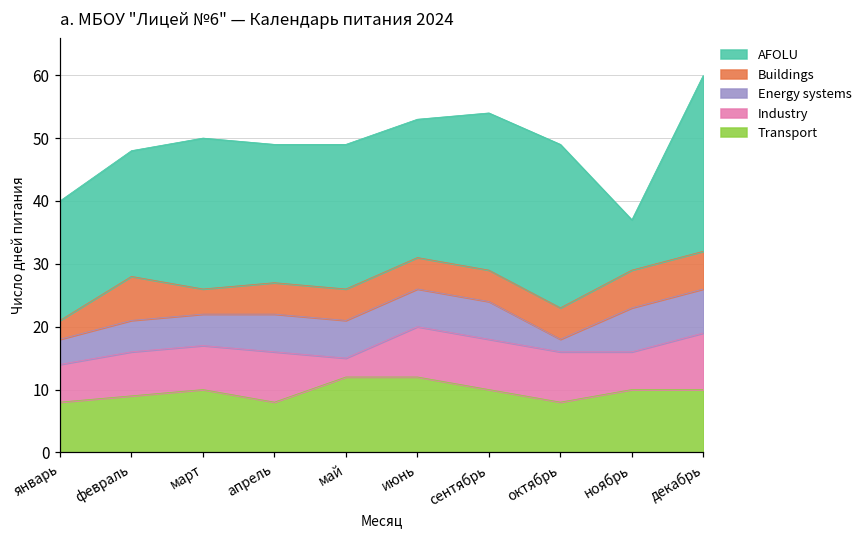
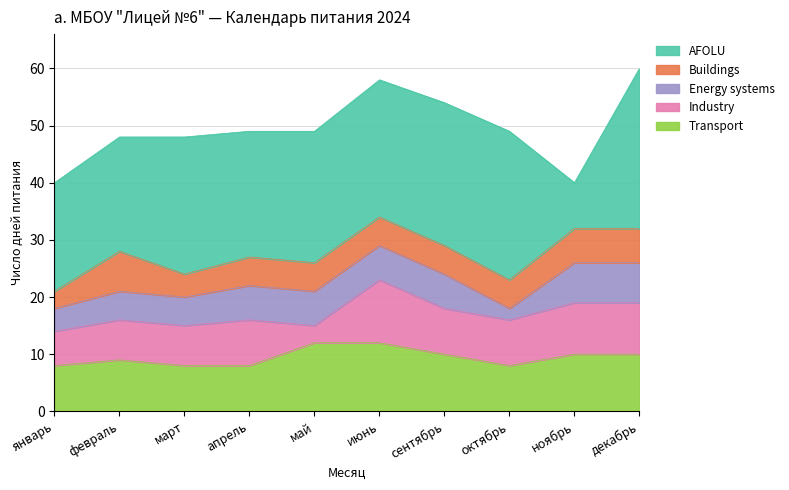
  {
    "Transport": {
      "январь": 8,
      "февраль": 9,
-     "март": 10,
+     "март": 8,
      "апрель": 8,
      "май": 12,
      "июнь": 12,
      "сентябрь": 10,
      "октябрь": 8,
      "ноябрь": 10,
      "декабрь": 10
    },
    "Industry": {
      "январь": 6,
      "февраль": 7,
      "март": 7,
      "апрель": 8,
      "май": 3,
-     "июнь": 8,
+     "июнь": 11,
      "сентябрь": 8,
      "октябрь": 8,
-     "ноябрь": 6,
+     "ноябрь": 9,
      "декабрь": 9
    },
    "Energy systems": {
      "январь": 4,
      "февраль": 5,
      "март": 5,
      "апрель": 6,
      "май": 6,
      "июнь": 6,
      "сентябрь": 6,
      "октябрь": 2,
      "ноябрь": 7,
      "декабрь": 7
    },
    "Buildings": {
      "январь": 3,
      "февраль": 7,
      "март": 4,
      "апрель": 5,
      "май": 5,
      "июнь": 5,
      "сентябрь": 5,
      "октябрь": 5,
      "ноябрь": 6,
      "декабрь": 6
    },
    "AFOLU": {
      "январь": 19,
      "февраль": 20,
      "март": 24,
      "апрель": 22,
      "май": 23,
-     "июнь": 22,
+     "июнь": 24,
      "сентябрь": 25,
      "октябрь": 26,
      "ноябрь": 8,
      "декабрь": 28
    }
  }
